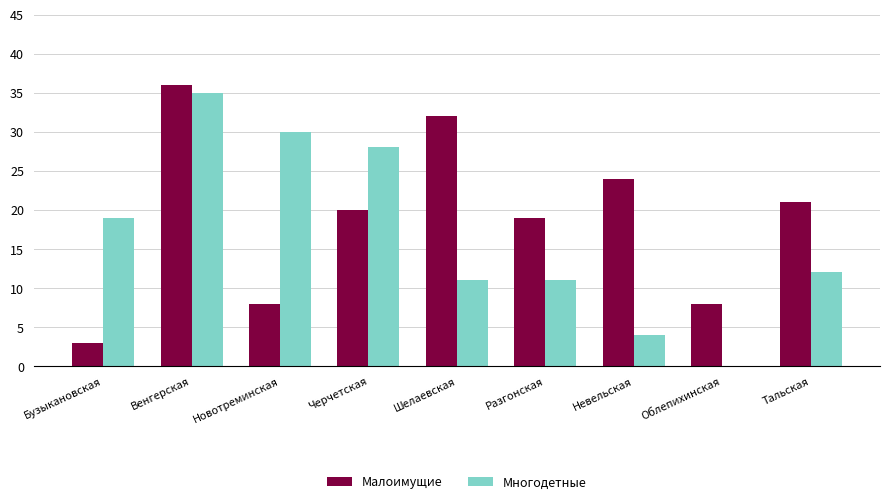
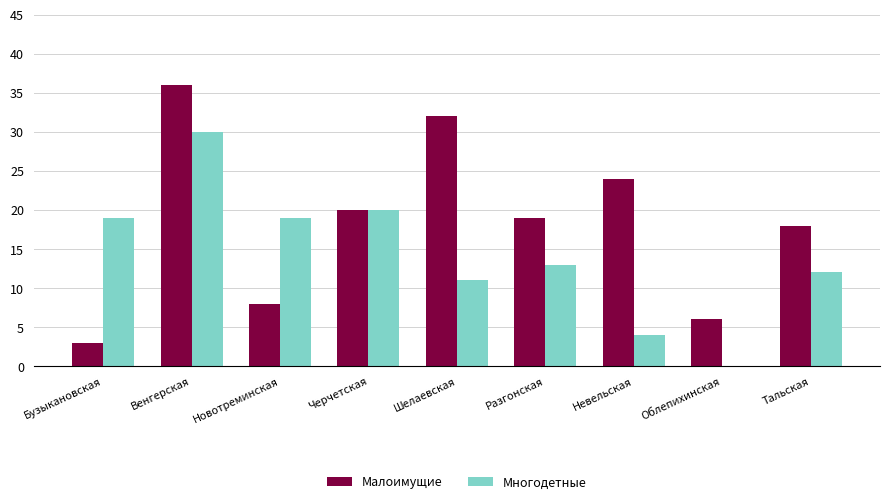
  {
    "Малоимущие": {
      "Бузыкановская": 3,
      "Венгерская": 36,
      "Новотреминская": 8,
      "Черчетская": 20,
      "Шелаевская": 32,
      "Разгонская": 19,
      "Невельская": 24,
-     "Облепихинская": 8,
-     "Тальская": 21
+     "Облепихинская": 6,
+     "Тальская": 18
    },
    "Многодетные": {
      "Бузыкановская": 19,
-     "Венгерская": 35,
-     "Новотреминская": 30,
-     "Черчетская": 28,
+     "Венгерская": 30,
+     "Новотреминская": 19,
+     "Черчетская": 20,
      "Шелаевская": 11,
-     "Разгонская": 11,
+     "Разгонская": 13,
      "Невельская": 4,
      "Облепихинская": 0,
      "Тальская": 12
    }
  }
